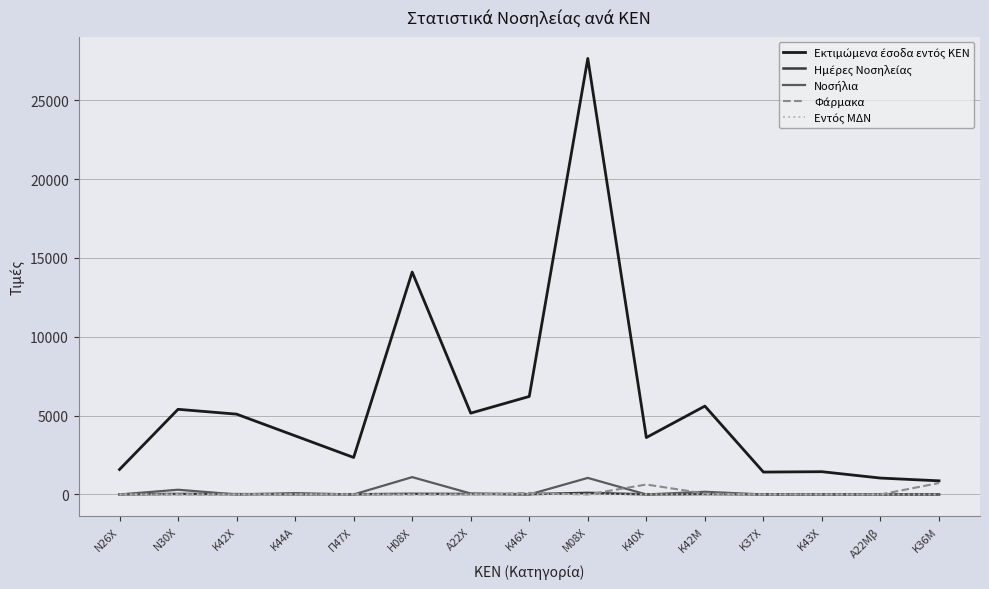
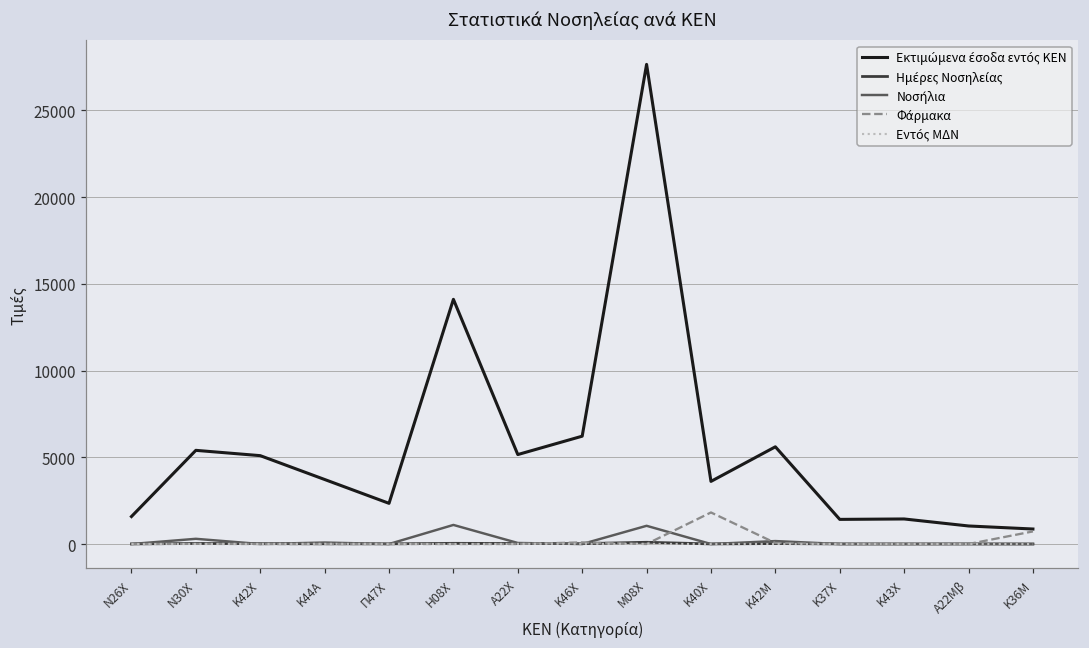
  {
    "Φάρμακα": {
-     "Κ40Χ": 600
+     "Κ40Χ": 1800
    }
  }
